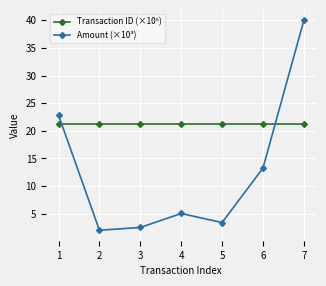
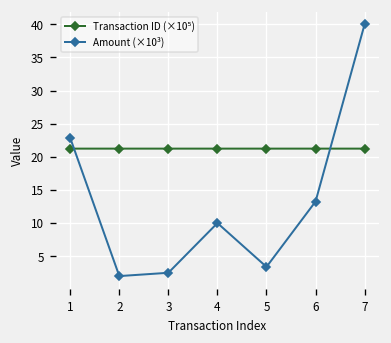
  {
    "Transaction ID (×10⁵)": {
      "1": 21,
      "2": 21,
      "3": 21,
      "4": 21,
      "5": 21,
      "6": 21,
      "7": 21
    },
    "Amount (×10³)": {
      "1": 23,
      "2": 2,
      "3": 2,
-     "4": 5,
+     "4": 10,
      "5": 3,
      "6": 13,
      "7": 40
    }
  }
